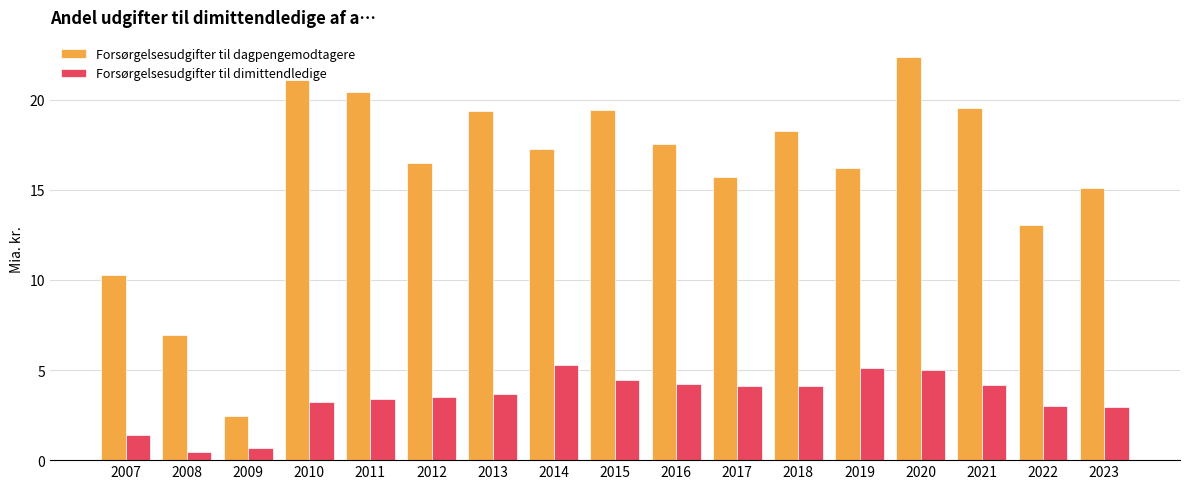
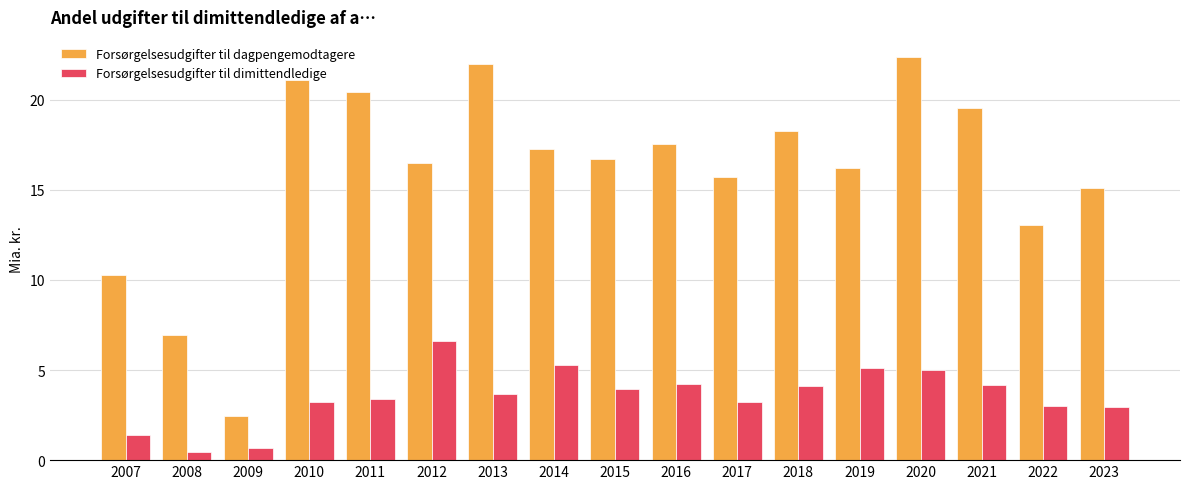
  {
    "Forsørgelsesudgifter til dagpengemodtagere": {
      "2007": 10.3,
      "2008": 6.9,
      "2009": 2.5,
      "2010": 21.1,
      "2011": 20.4,
      "2012": 16.5,
-     "2013": 19.4,
+     "2013": 22.0,
      "2014": 17.3,
-     "2015": 19.4,
+     "2015": 16.7,
      "2016": 17.5,
      "2017": 15.7,
      "2018": 18.3,
      "2019": 16.2,
      "2020": 22.4,
      "2021": 19.5,
      "2022": 13.1,
      "2023": 15.1
    },
    "Forsørgelsesudgifter til dimittendledige": {
      "2007": 1.4,
      "2008": 0.4,
      "2009": 0.7,
      "2010": 3.2,
      "2011": 3.4,
-     "2012": 3.5,
+     "2012": 6.6,
      "2013": 3.7,
      "2014": 5.3,
-     "2015": 4.4,
+     "2015": 4.0,
      "2016": 4.2,
-     "2017": 4.1,
+     "2017": 3.2,
      "2018": 4.1,
      "2019": 5.1,
      "2020": 5.0,
      "2021": 4.2,
      "2022": 3.0,
      "2023": 2.9
    }
  }
